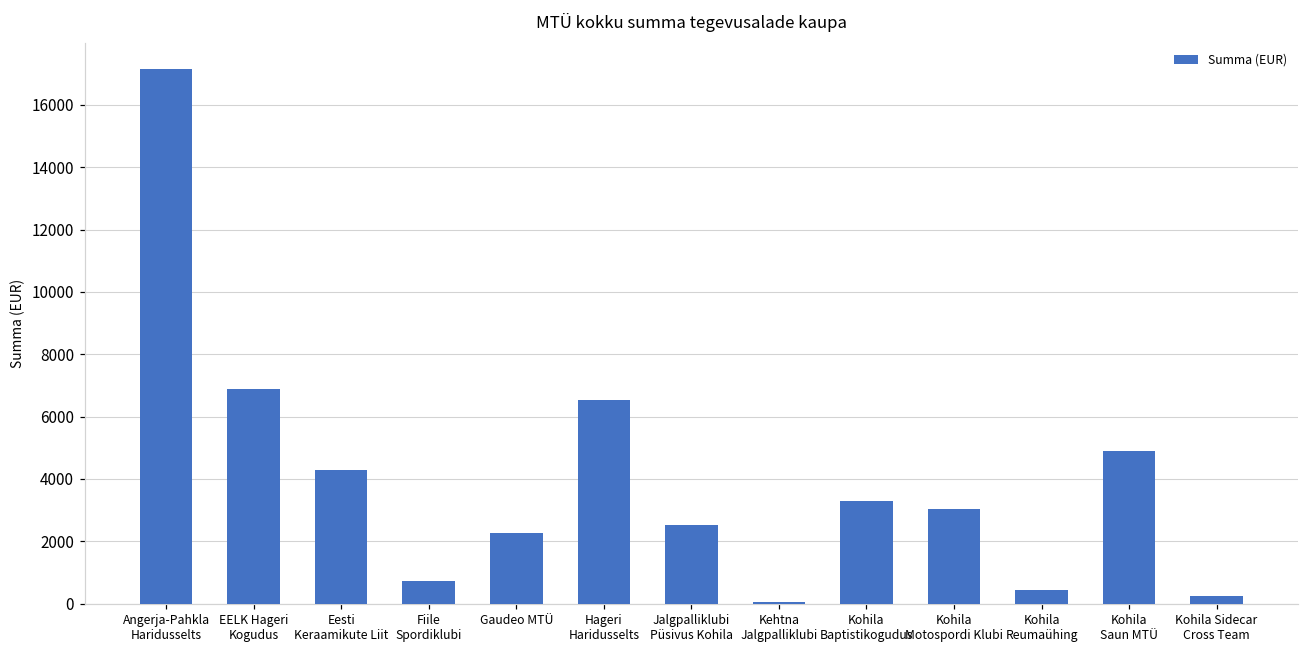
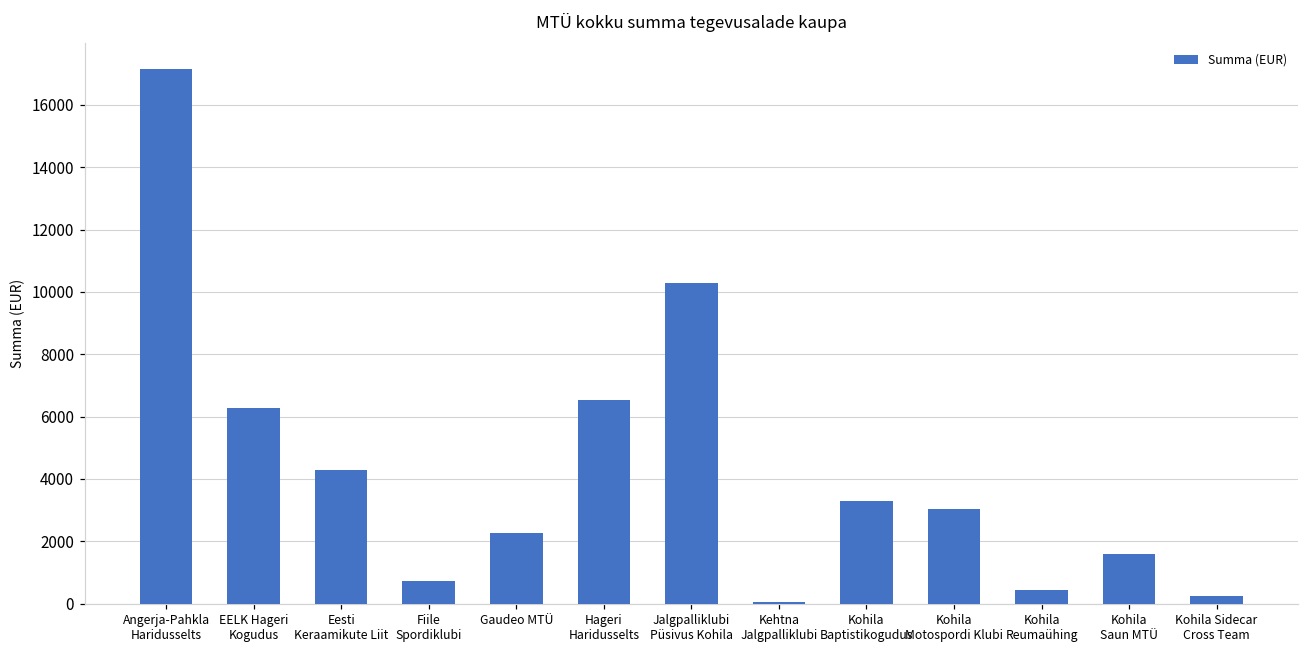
  {
    "Angerja-Pahkla Haridusselts": 17100,
-   "EELK Hageri Kogudus": 6900,
+   "EELK Hageri Kogudus": 6300,
    "Eesti Keraamikute Liit": 4300,
    "Fiile Spordiklubi": 700,
    "Gaudeo MTÜ": 2300,
    "Hageri Haridusselts": 6500,
-   "Jalgpalliklubi Püsivus Kohila": 2500,
+   "Jalgpalliklubi Püsivus Kohila": 10300,
    "Kohila Baptistikogudus": 3300,
    "Kohila Motospordi Klubi": 3100,
    "Kohila Reumaühing": 400,
-   "Kohila Saun MTÜ": 4900,
+   "Kohila Saun MTÜ": 1600,
    "Kohila Sidecar Cross Team": 300
  }
